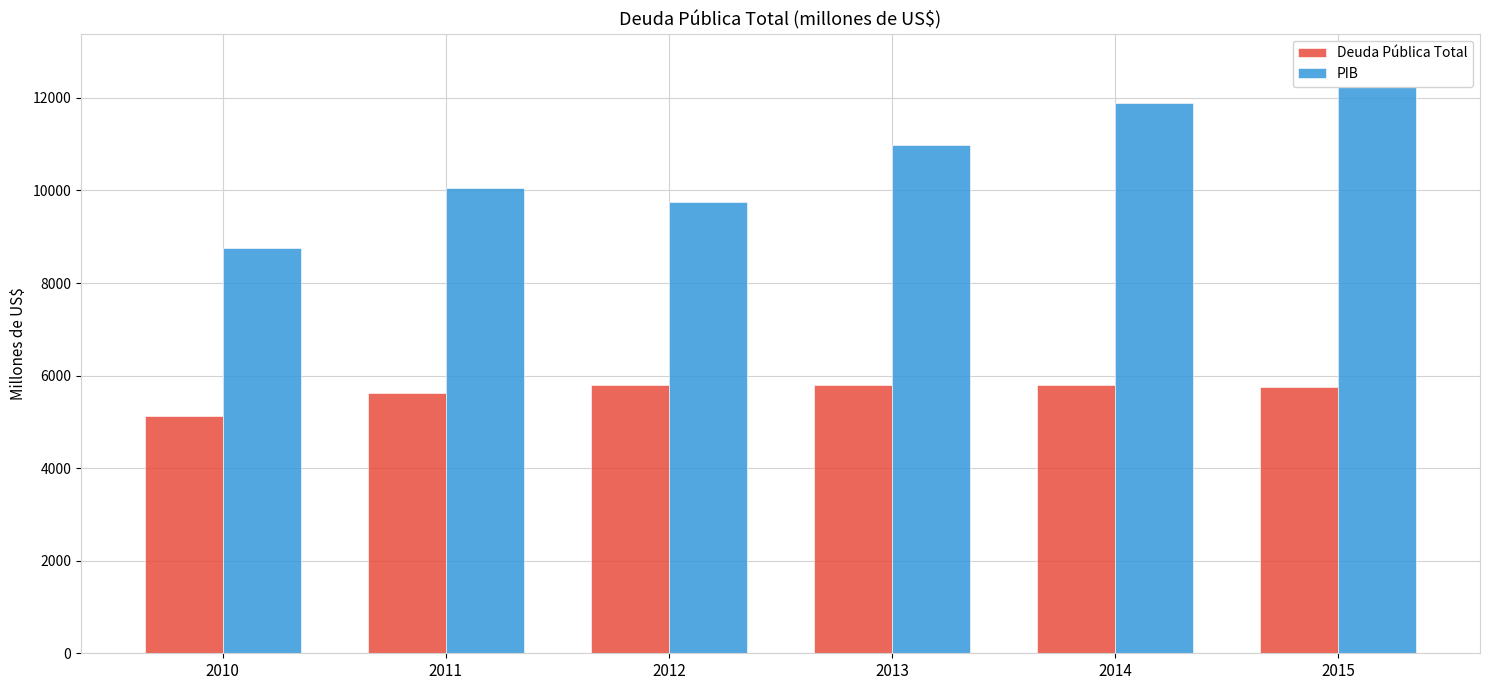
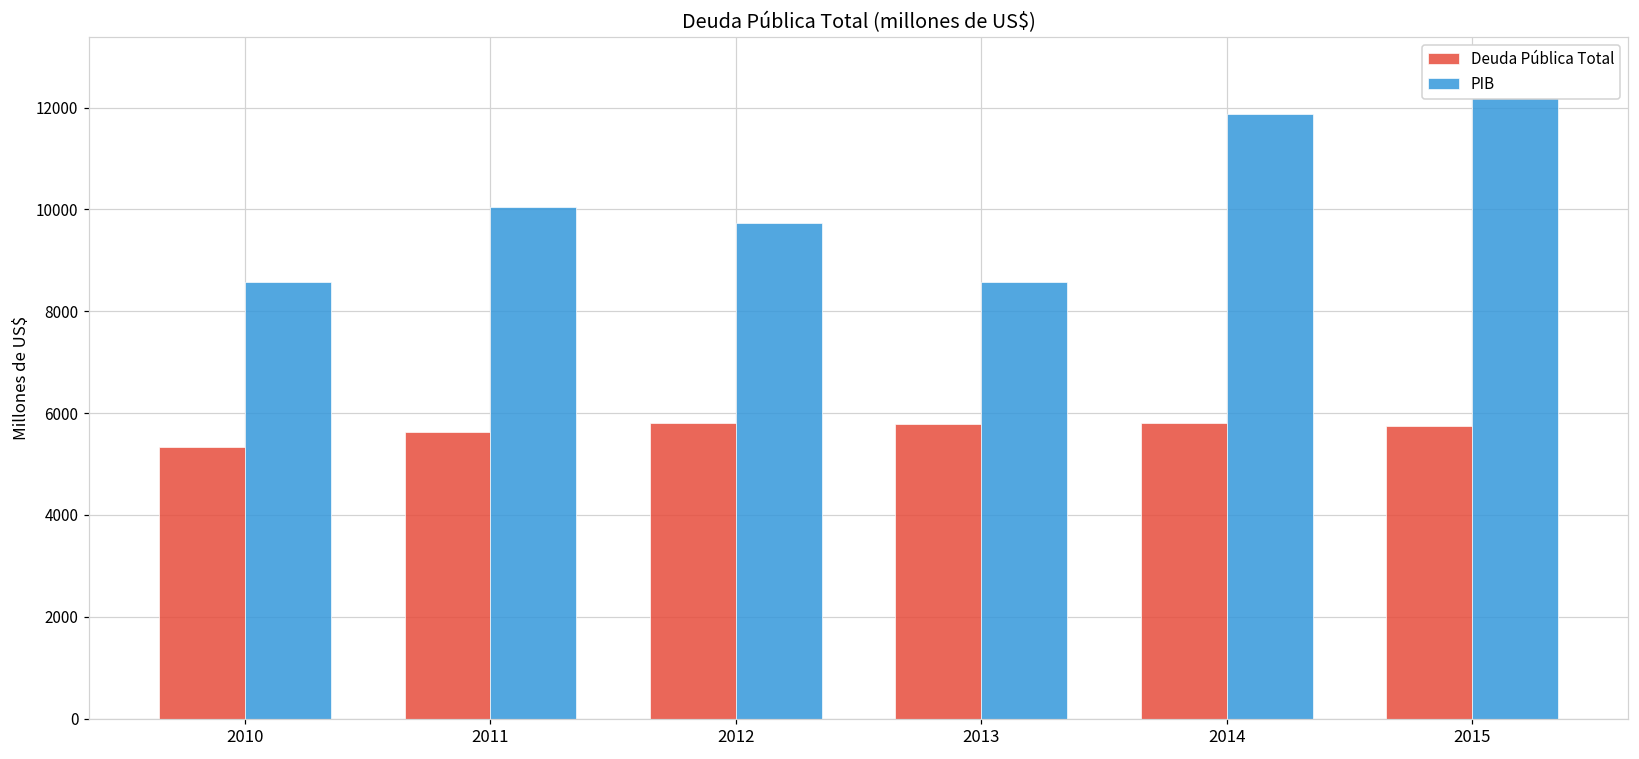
  {
    "Deuda Pública Total": {
-     "2010": 5100,
+     "2010": 5300,
      "2011": 5600,
      "2012": 5800,
      "2013": 5800,
      "2014": 5800,
      "2015": 5800
    },
    "PIB": {
-     "2010": 8800,
+     "2010": 8600,
      "2011": 10100,
      "2012": 9700,
-     "2013": 11000,
+     "2013": 8600,
      "2014": 11900
    }
  }
